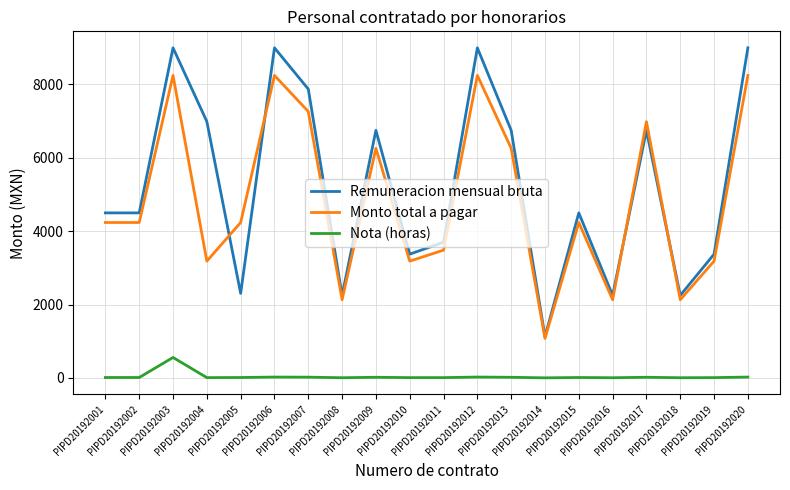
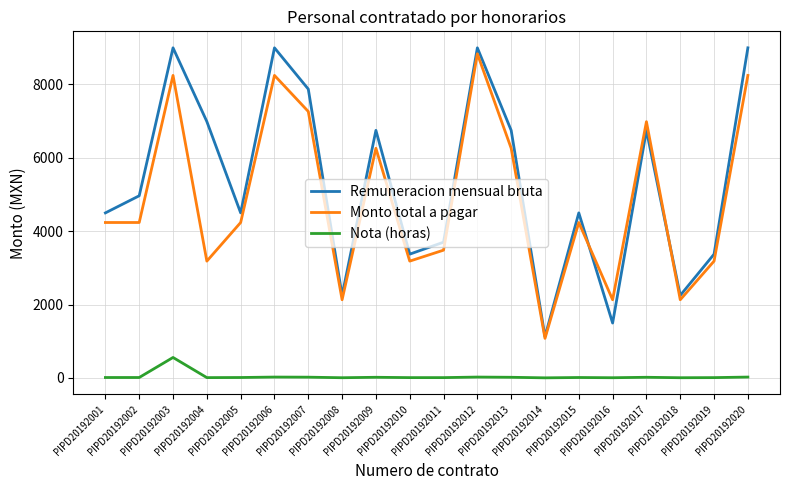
  {
    "Remuneracion mensual bruta": {
      "PIPD20192001": 4500,
-     "PIPD20192002": 4500,
+     "PIPD20192002": 5000,
      "PIPD20192003": 9000,
      "PIPD20192004": 7000,
-     "PIPD20192005": 2300,
+     "PIPD20192005": 4500,
      "PIPD20192006": 9000,
      "PIPD20192007": 7900,
      "PIPD20192008": 2200,
      "PIPD20192009": 6700,
      "PIPD20192010": 3400,
      "PIPD20192012": 9000,
      "PIPD20192013": 6700,
      "PIPD20192015": 4500,
-     "PIPD20192016": 2200,
+     "PIPD20192016": 1500,
      "PIPD20192017": 6700,
      "PIPD20192018": 2200,
      "PIPD20192019": 3400,
      "PIPD20192020": 9000
    },
    "Monto total a pagar": {
      "PIPD20192001": 4200,
      "PIPD20192002": 4200,
      "PIPD20192003": 8200,
      "PIPD20192004": 3200,
      "PIPD20192005": 4200,
      "PIPD20192006": 8200,
      "PIPD20192007": 7300,
      "PIPD20192008": 2100,
      "PIPD20192009": 6300,
      "PIPD20192010": 3200,
      "PIPD20192011": 3500,
-     "PIPD20192012": 8200,
+     "PIPD20192012": 8800,
      "PIPD20192013": 6300,
      "PIPD20192015": 4200,
      "PIPD20192016": 2100,
      "PIPD20192017": 7000,
      "PIPD20192018": 2100,
      "PIPD20192019": 3200,
      "PIPD20192020": 8200
    },
    "Nota (horas)": {
      "PIPD20192001": 0,
      "PIPD20192002": 0,
      "PIPD20192003": 600,
      "PIPD20192004": 0,
      "PIPD20192005": 0,
      "PIPD20192006": 0,
      "PIPD20192007": 0,
      "PIPD20192008": 0,
      "PIPD20192009": 0,
      "PIPD20192010": 0,
      "PIPD20192011": 0,
      "PIPD20192012": 0,
      "PIPD20192013": 0,
      "PIPD20192014": 0,
      "PIPD20192015": 0,
      "PIPD20192016": 0,
      "PIPD20192017": 0,
      "PIPD20192018": 0,
      "PIPD20192019": 0,
      "PIPD20192020": 0
    }
  }
